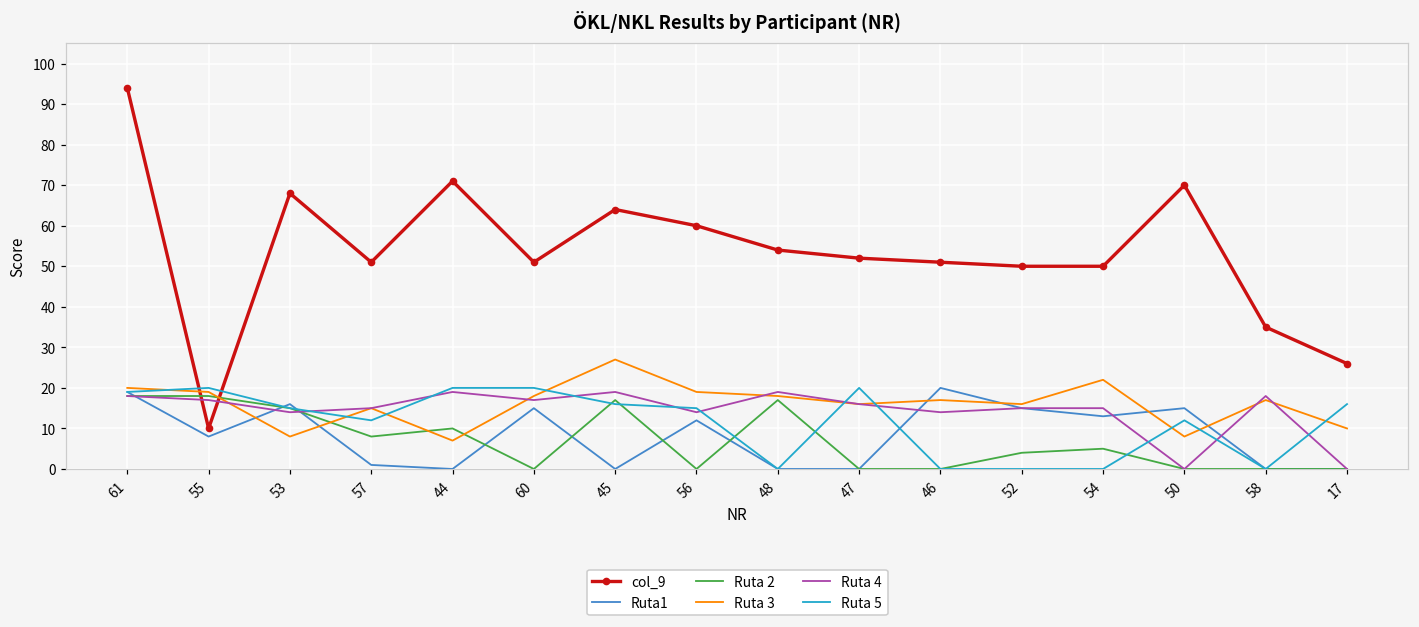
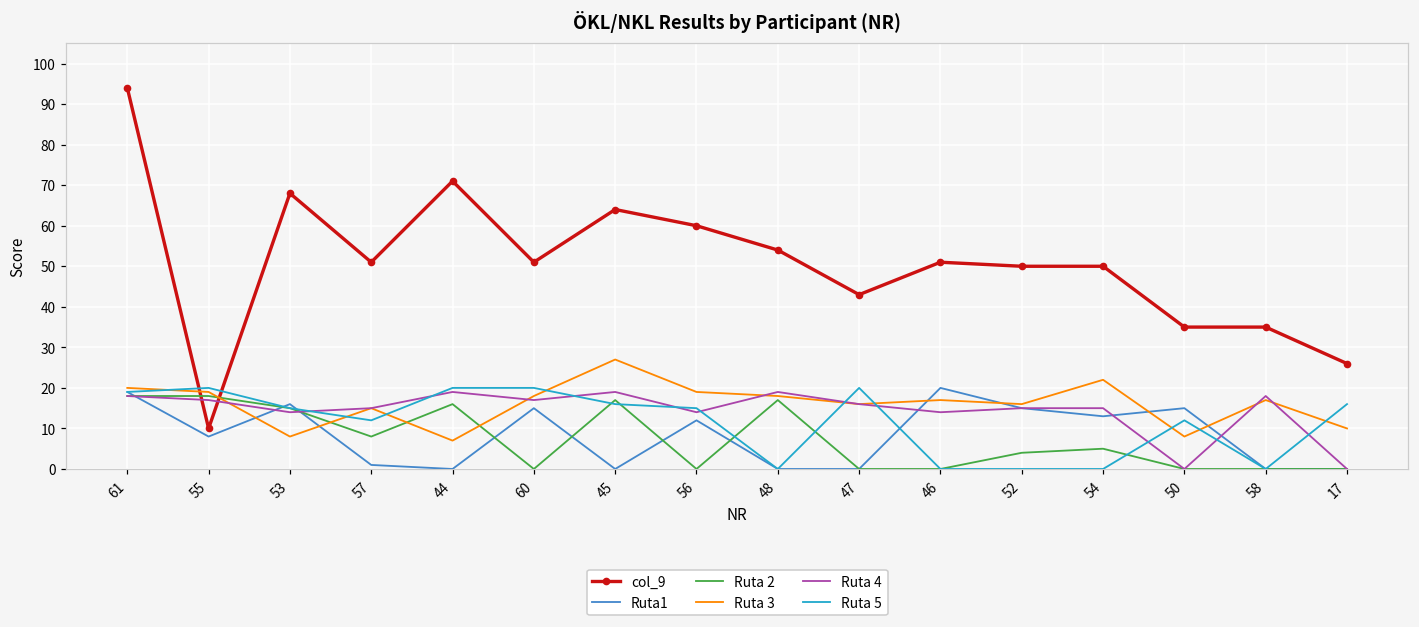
  {
    "col_9": {
      "61": 94,
      "55": 10,
      "53": 68,
      "57": 51,
      "44": 71,
      "60": 51,
      "45": 64,
      "56": 60,
      "48": 54,
-     "47": 52,
+     "47": 43,
      "46": 51,
      "52": 50,
      "54": 50,
-     "50": 70,
+     "50": 35,
      "58": 35,
      "17": 26
    },
    "Ruta 2": {
      "55": 18,
      "57": 8,
-     "44": 10,
+     "44": 16,
      "60": 0,
      "45": 17,
      "56": 0,
      "48": 17,
      "52": 4,
      "54": 5
    },
    "Ruta 3": {
      "61": 20,
      "55": 19,
      "53": 8,
      "44": 7,
      "60": 18,
      "45": 27,
      "56": 19,
      "48": 18,
      "46": 17,
      "52": 16,
      "54": 22,
      "50": 8,
      "58": 17,
      "17": 10
    },
    "Ruta 4": {
      "55": 17,
      "53": 14,
      "44": 19,
      "60": 17,
      "45": 19,
      "56": 14,
      "48": 19,
      "46": 14,
      "54": 15,
      "58": 18
    }
  }
